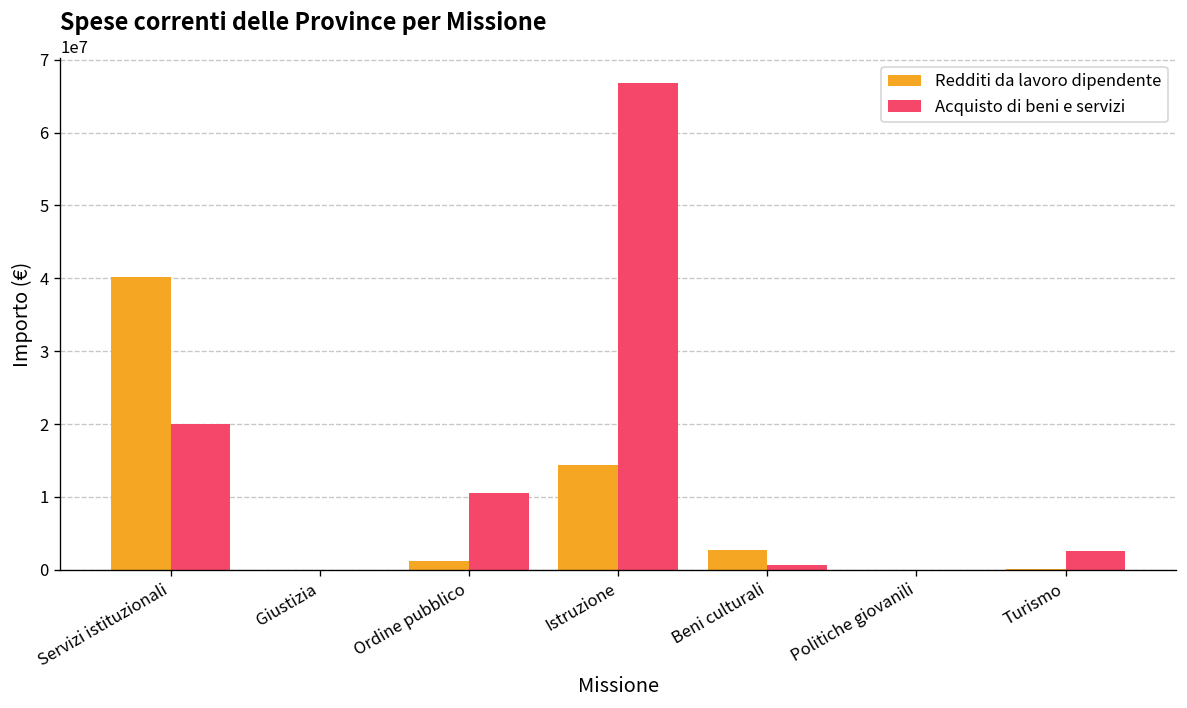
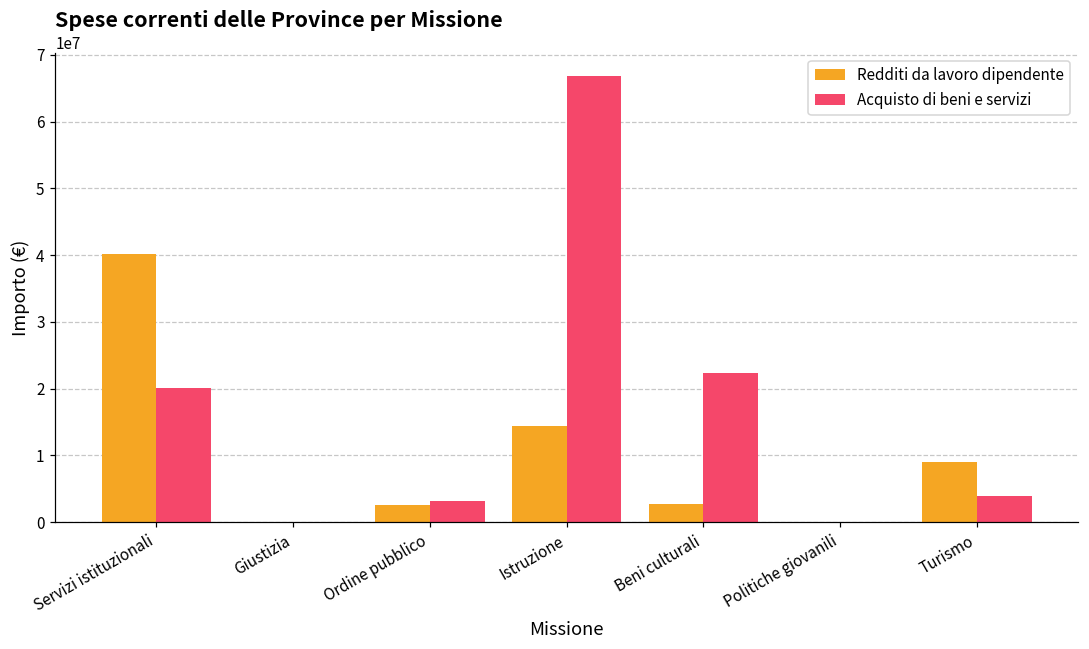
  {
    "Redditi da lavoro dipendente": {
      "Servizi istituzionali": 40000000,
      "Giustizia": 0,
-     "Ordine pubblico": 1000000,
+     "Ordine pubblico": 3000000,
      "Istruzione": 14000000,
      "Beni culturali": 3000000,
      "Politiche giovanili": 0,
-     "Turismo": 0
+     "Turismo": 9000000
    },
    "Acquisto di beni e servizi": {
      "Servizi istituzionali": 20000000,
      "Giustizia": 0,
-     "Ordine pubblico": 11000000,
+     "Ordine pubblico": 3000000,
      "Istruzione": 67000000,
-     "Beni culturali": 1000000,
+     "Beni culturali": 22000000,
      "Politiche giovanili": 0,
-     "Turismo": 3000000
+     "Turismo": 4000000
    }
  }
